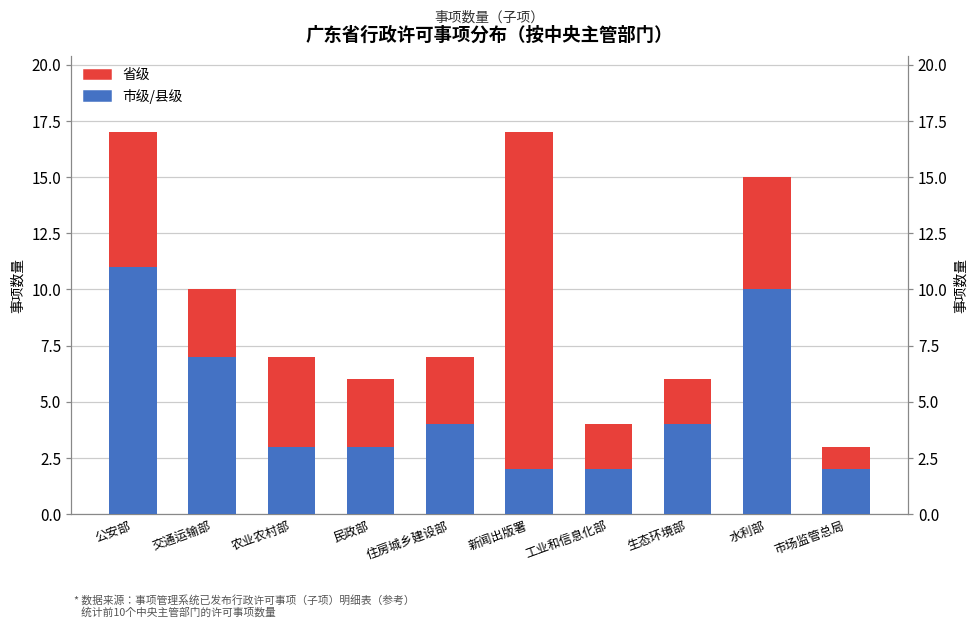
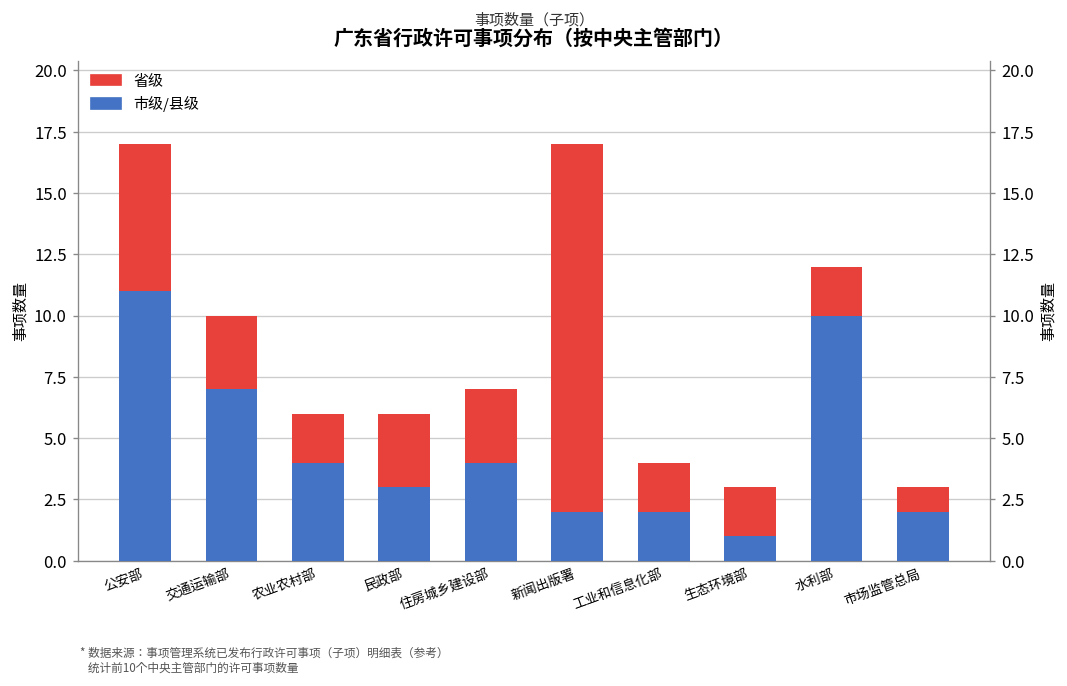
  {
    "市级/县级": {
      "公安部": 11,
      "交通运输部": 7,
-     "农业农村部": 3,
+     "农业农村部": 4,
      "民政部": 3,
      "住房城乡建设部": 4,
      "新闻出版署": 2,
      "工业和信息化部": 2,
-     "生态环境部": 4,
+     "生态环境部": 1,
      "水利部": 10,
      "市场监管总局": 2
    },
    "省级": {
      "公安部": 6,
      "交通运输部": 3,
-     "农业农村部": 4,
+     "农业农村部": 2,
      "民政部": 3,
      "住房城乡建设部": 3,
      "新闻出版署": 15,
      "工业和信息化部": 2,
      "生态环境部": 2,
-     "水利部": 5,
+     "水利部": 2,
      "市场监管总局": 1
    }
  }
